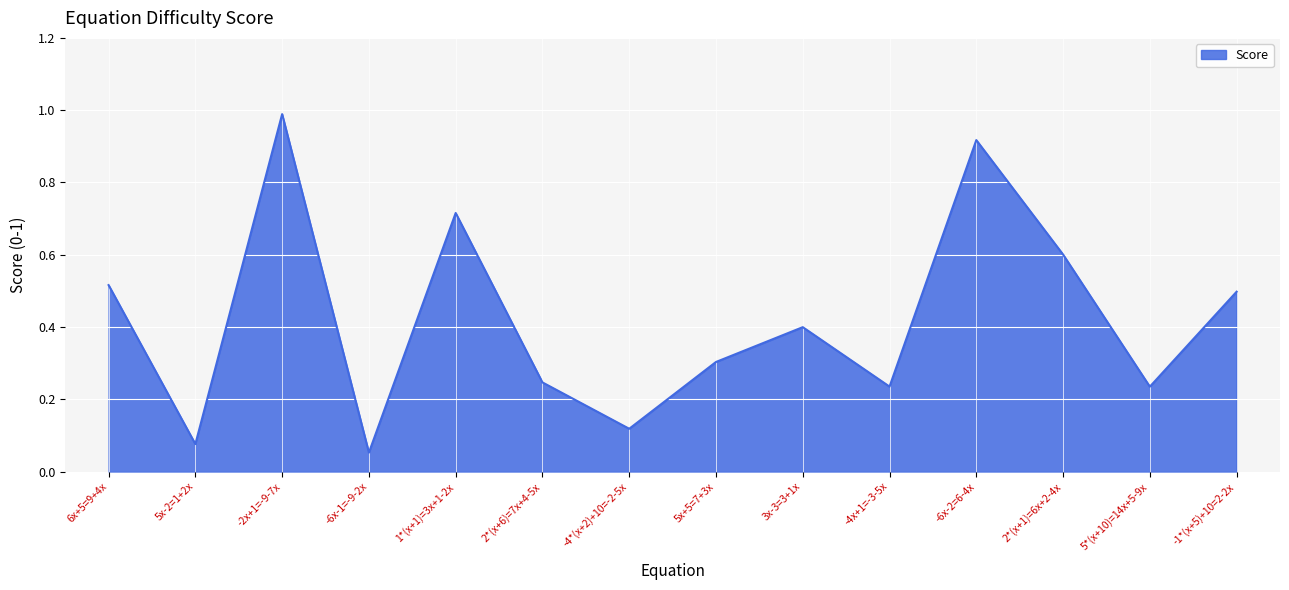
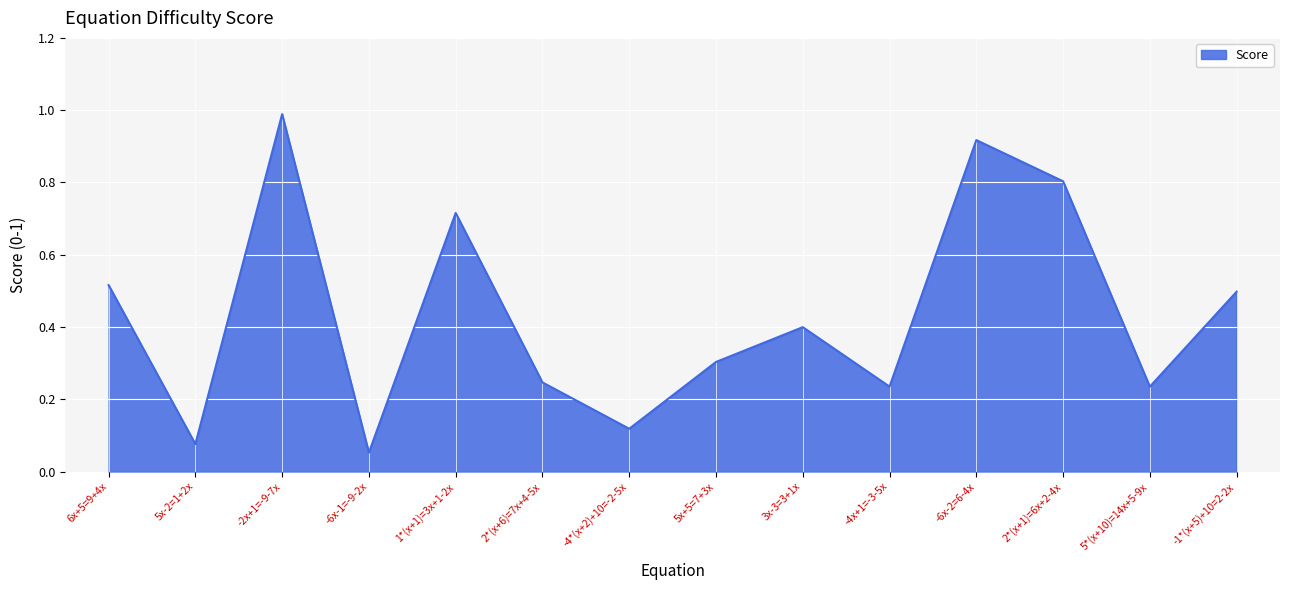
  {
    "6x+5=9+4x": 0.52,
    "5x-2=1+2x": 0.08,
    "-2x+1=-9-7x": 0.99,
    "-6x-1=-9-2x": 0.05,
    "1*(x+1)=3x+1-2x": 0.72,
    "2*(x+6)=7x+4-5x": 0.25,
    "-4*(x+2)+10=-2-5x": 0.12,
    "5x+5=7+3x": 0.30,
    "3x-3=3+1x": 0.40,
    "-4x+1=-3-5x": 0.23,
    "-6x-2=6-4x": 0.92,
-   "2*(x+1)=6x+2-4x": 0.60,
+   "2*(x+1)=6x+2-4x": 0.80,
    "5*(x+10)=14x+5-9x": 0.23,
    "-1*(x+5)+10=2-2x": 0.50
  }
